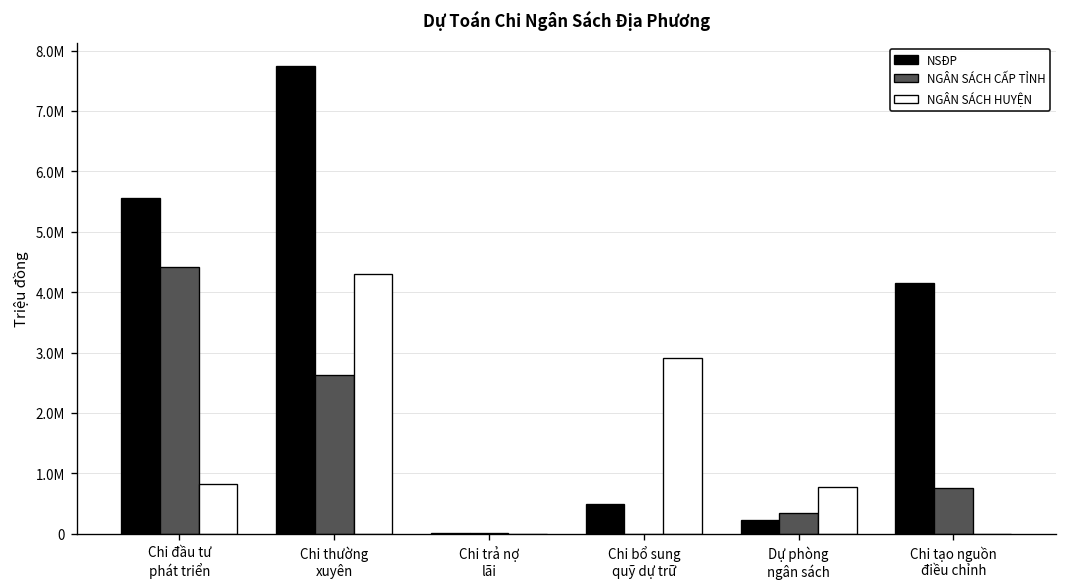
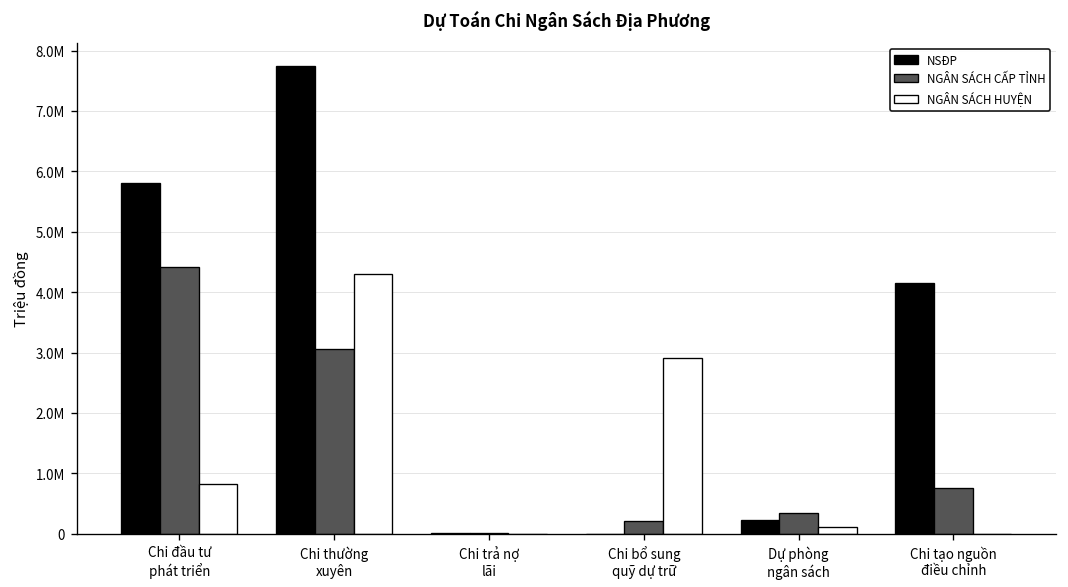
  {
    "NSĐP": {
-     "Chi đầu tư phát triển": 5600000,
+     "Chi đầu tư phát triển": 5800000,
      "Chi thường xuyên": 7700000,
-     "Chi bổ sung quỹ dự trữ": 500000,
+     "Chi bổ sung quỹ dự trữ": 0,
      "Dự phòng ngân sách": 200000,
      "Chi tạo nguồn điều chỉnh": 4200000
    },
    "NGÂN SÁCH CẤP TỈNH": {
      "Chi đầu tư phát triển": 4400000,
-     "Chi thường xuyên": 2600000,
-     "Chi bổ sung quỹ dự trữ": 0,
+     "Chi thường xuyên": 3100000,
+     "Chi bổ sung quỹ dự trữ": 200000,
      "Dự phòng ngân sách": 300000,
      "Chi tạo nguồn điều chỉnh": 800000
    },
    "NGÂN SÁCH HUYỆN": {
      "Chi đầu tư phát triển": 800000,
      "Chi thường xuyên": 4300000,
      "Chi trả nợ lãi": 0,
      "Chi bổ sung quỹ dự trữ": 2900000,
-     "Dự phòng ngân sách": 800000,
+     "Dự phòng ngân sách": 100000,
      "Chi tạo nguồn điều chỉnh": 0
    }
  }
